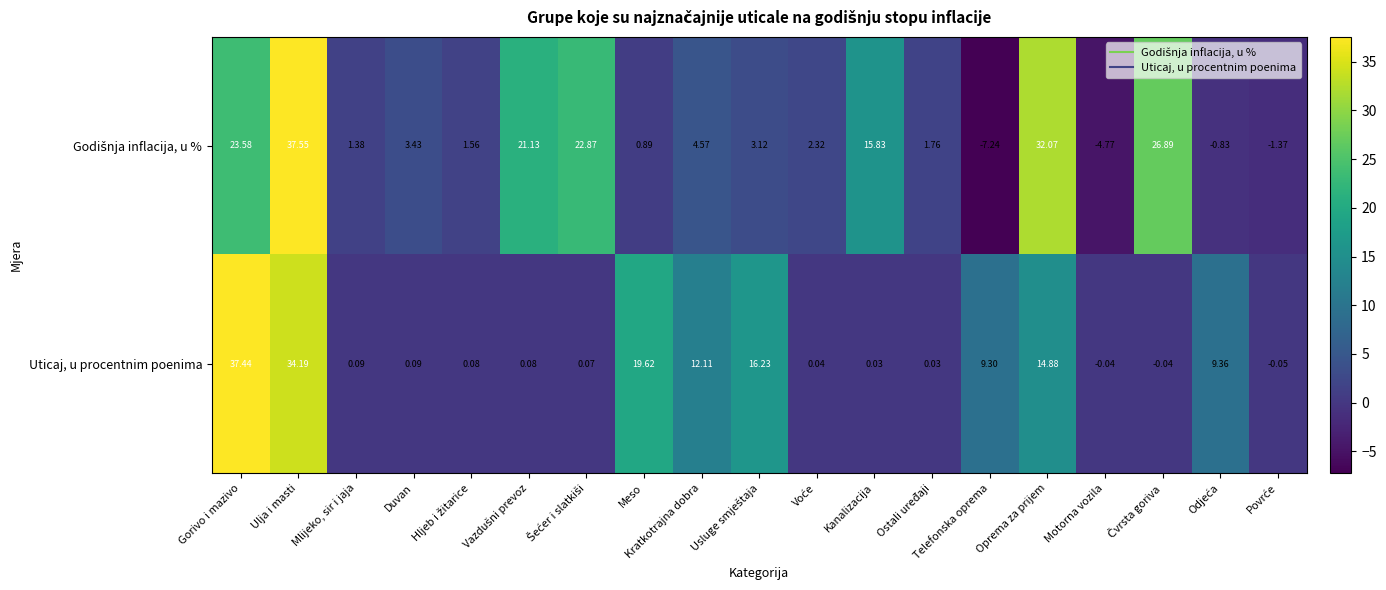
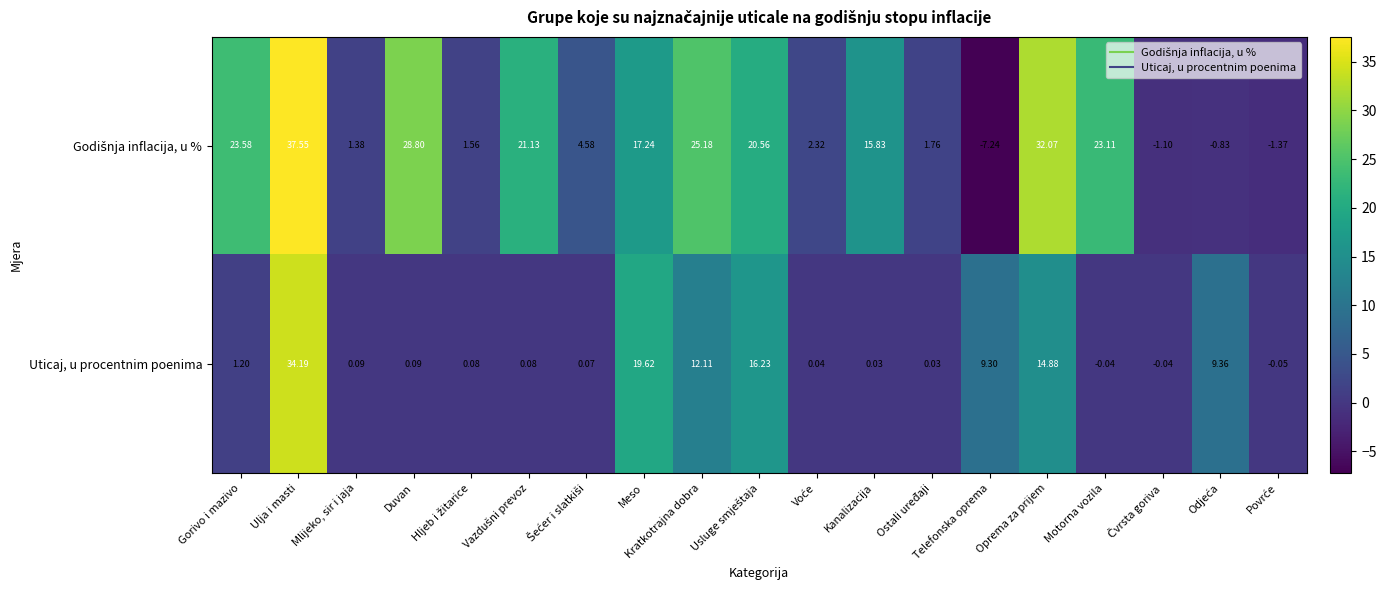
  {
    "Godišnja inflacija, u %": {
      "Gorivo i mazivo": 23.58,
      "Ulja i masti": 37.55,
      "Mlijeko, sir i jaja": 1.38,
-     "Duvan": 3.43,
+     "Duvan": 28.80,
      "Hljeb i žitarice": 1.56,
      "Vazdušni prevoz": 21.13,
-     "Šećer i slatkiši": 22.87,
-     "Meso": 0.89,
-     "Kratkotrajna dobra": 4.57,
-     "Usluge smještaja": 3.12,
+     "Šećer i slatkiši": 4.58,
+     "Meso": 17.24,
+     "Kratkotrajna dobra": 25.18,
+     "Usluge smještaja": 20.56,
      "Voće": 2.32,
      "Kanalizacija": 15.83,
      "Ostali uređaji": 1.76,
      "Telefonska oprema": -7.24,
      "Oprema za prijem": 32.07,
-     "Motorna vozila": -4.77,
-     "Čvrsta goriva": 26.89,
+     "Motorna vozila": 23.11,
+     "Čvrsta goriva": -1.10,
      "Odjeća": -0.83,
      "Povrće": -1.37
    },
    "Uticaj, u procentnim poenima": {
-     "Gorivo i mazivo": 37.44,
+     "Gorivo i mazivo": 1.20,
      "Ulja i masti": 34.19,
      "Mlijeko, sir i jaja": 0.09,
      "Duvan": 0.09,
      "Hljeb i žitarice": 0.08,
      "Vazdušni prevoz": 0.08,
      "Šećer i slatkiši": 0.07,
      "Meso": 19.62,
      "Kratkotrajna dobra": 12.11,
      "Usluge smještaja": 16.23,
      "Voće": 0.04,
      "Kanalizacija": 0.03,
      "Ostali uređaji": 0.03,
      "Telefonska oprema": 9.30,
      "Oprema za prijem": 14.88,
      "Motorna vozila": -0.04,
      "Čvrsta goriva": -0.04,
      "Odjeća": 9.36,
      "Povrće": -0.05
    }
  }
